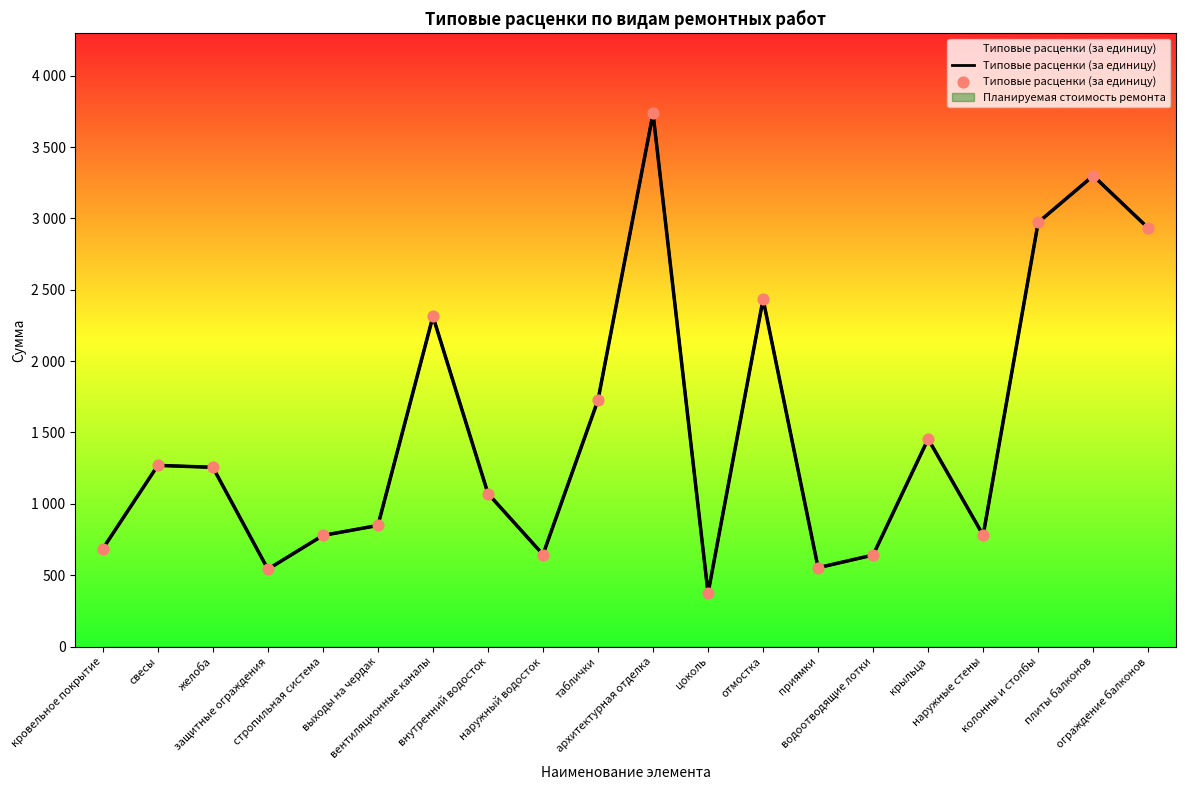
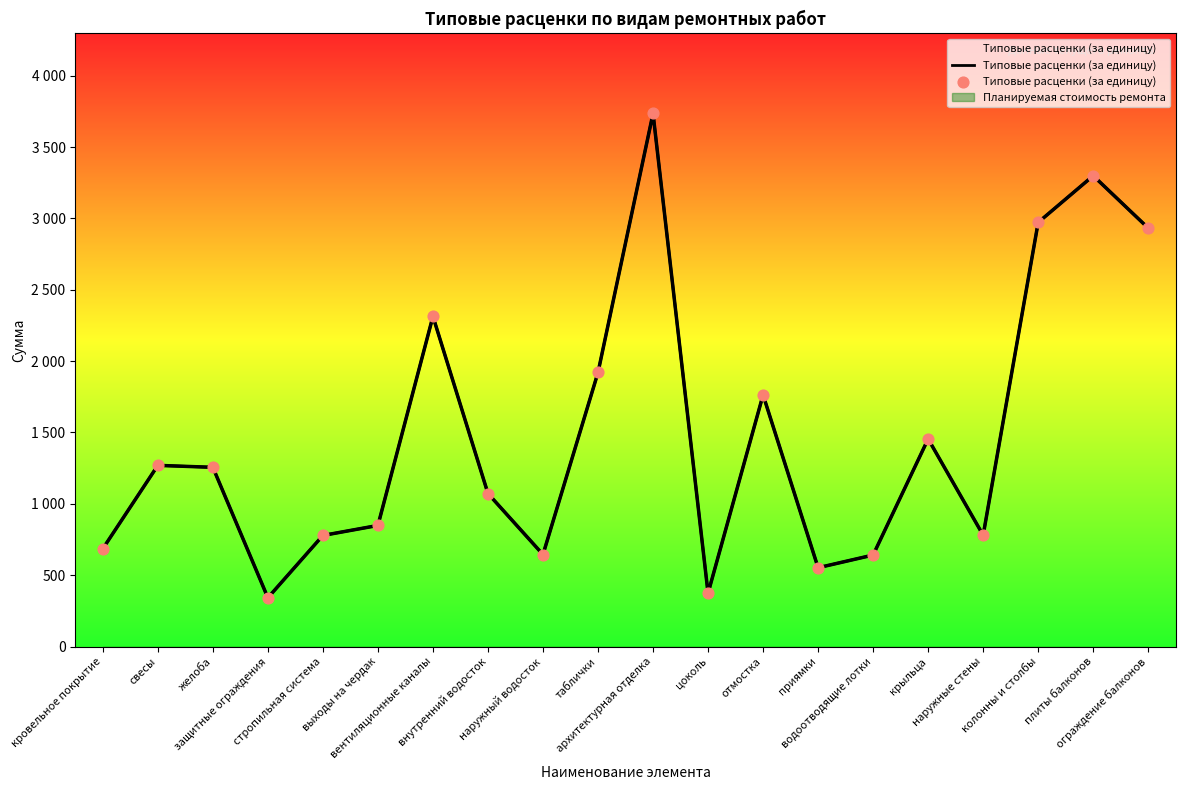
  {
    "Типовые расценки (за единицу)": {
      "кровельное покрытие": 690,
      "свесы": 1270,
      "желоба": 1260,
-     "защитные ограждения": 540,
+     "защитные ограждения": 340,
      "стропильная система": 780,
      "выходы на чердак": 850,
      "вентиляционные каналы": 2310,
      "внутренний водосток": 1070,
      "наружный водосток": 640,
-     "таблички": 1730,
+     "таблички": 1920,
      "архитектурная отделка": 3740,
      "цоколь": 370,
-     "отмостка": 2430,
+     "отмостка": 1760,
      "приямки": 550,
      "водоотводящие лотки": 640,
      "крыльца": 1450,
      "наружные стены": 780,
      "колонны и столбы": 2970,
      "плиты балконов": 3300,
      "ограждение балконов": 2930
    },
    "Планируемая стоимость ремонта": {
      "кровельное покрытие": 0,
      "свесы": 0,
      "желоба": 0,
      "защитные ограждения": 0,
      "стропильная система": 0,
      "выходы на чердак": 0,
      "вентиляционные каналы": 0,
      "внутренний водосток": 0,
      "наружный водосток": 0,
      "таблички": 0,
      "архитектурная отделка": 0,
      "цоколь": 0,
      "отмостка": 0,
      "приямки": 0,
      "водоотводящие лотки": 0,
      "крыльца": 0,
      "наружные стены": 0,
      "колонны и столбы": 0,
      "плиты балконов": 0,
      "ограждение балконов": 0
    }
  }
